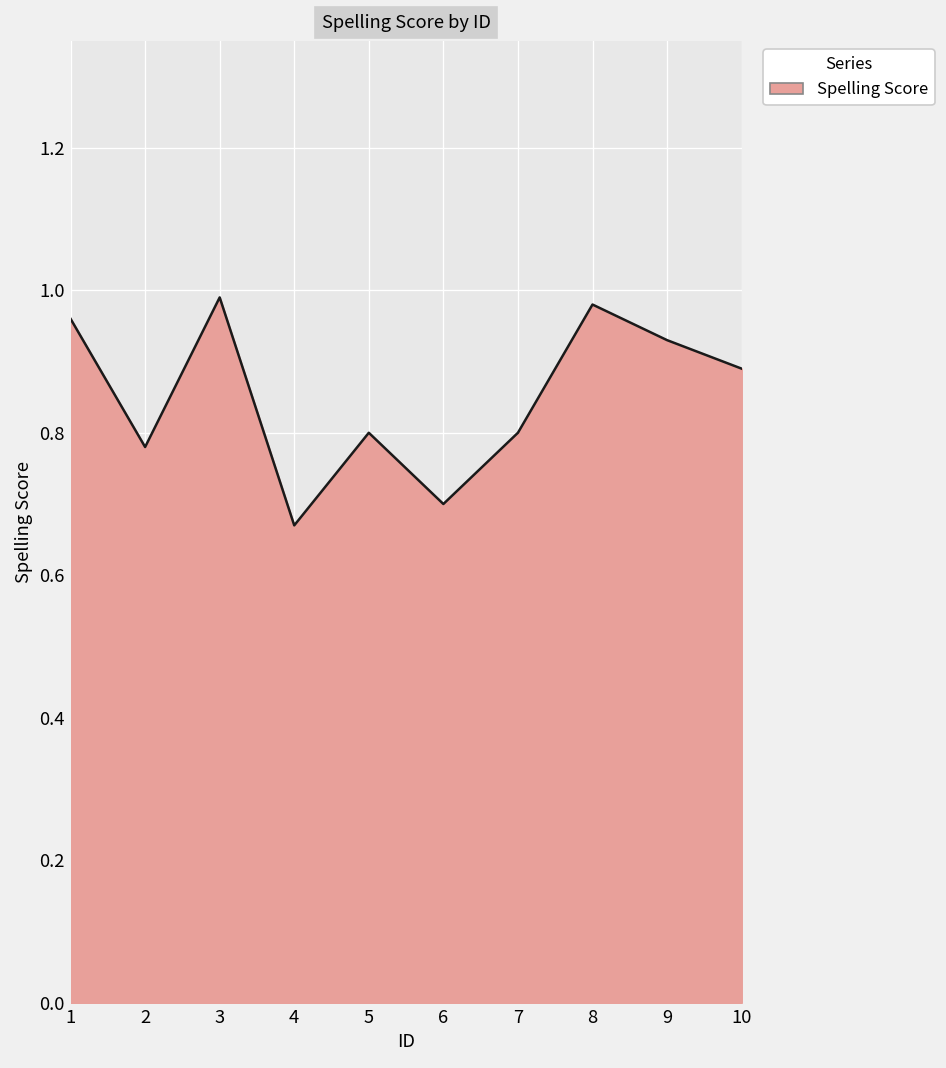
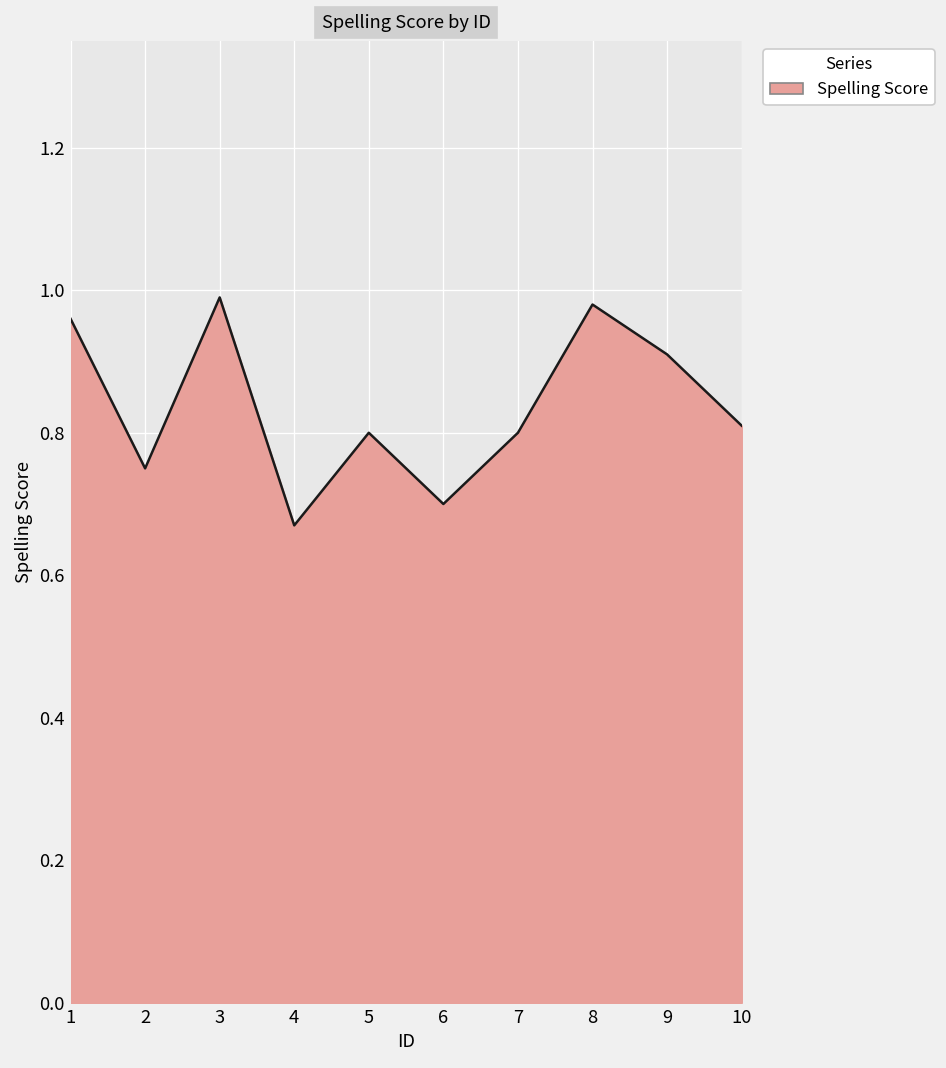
  {
    "1": 0.96,
-   "2": 0.78,
+   "2": 0.75,
    "3": 0.99,
    "4": 0.67,
    "5": 0.80,
    "6": 0.70,
    "7": 0.80,
    "8": 0.98,
-   "9": 0.93,
-   "10": 0.89
+   "9": 0.91,
+   "10": 0.81
  }
